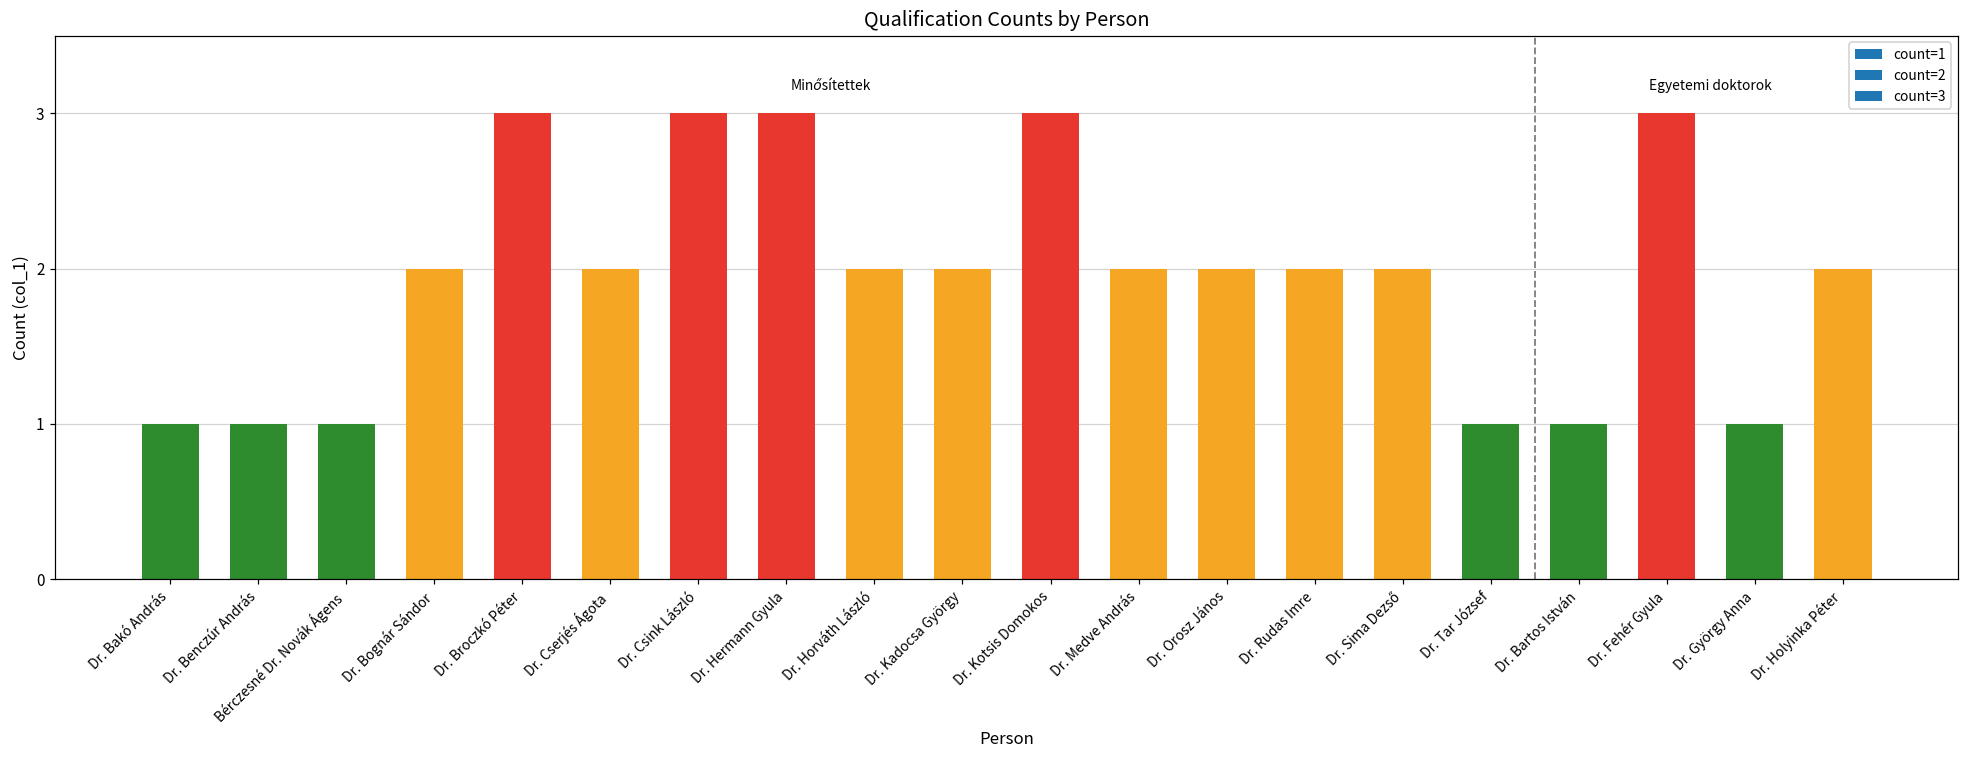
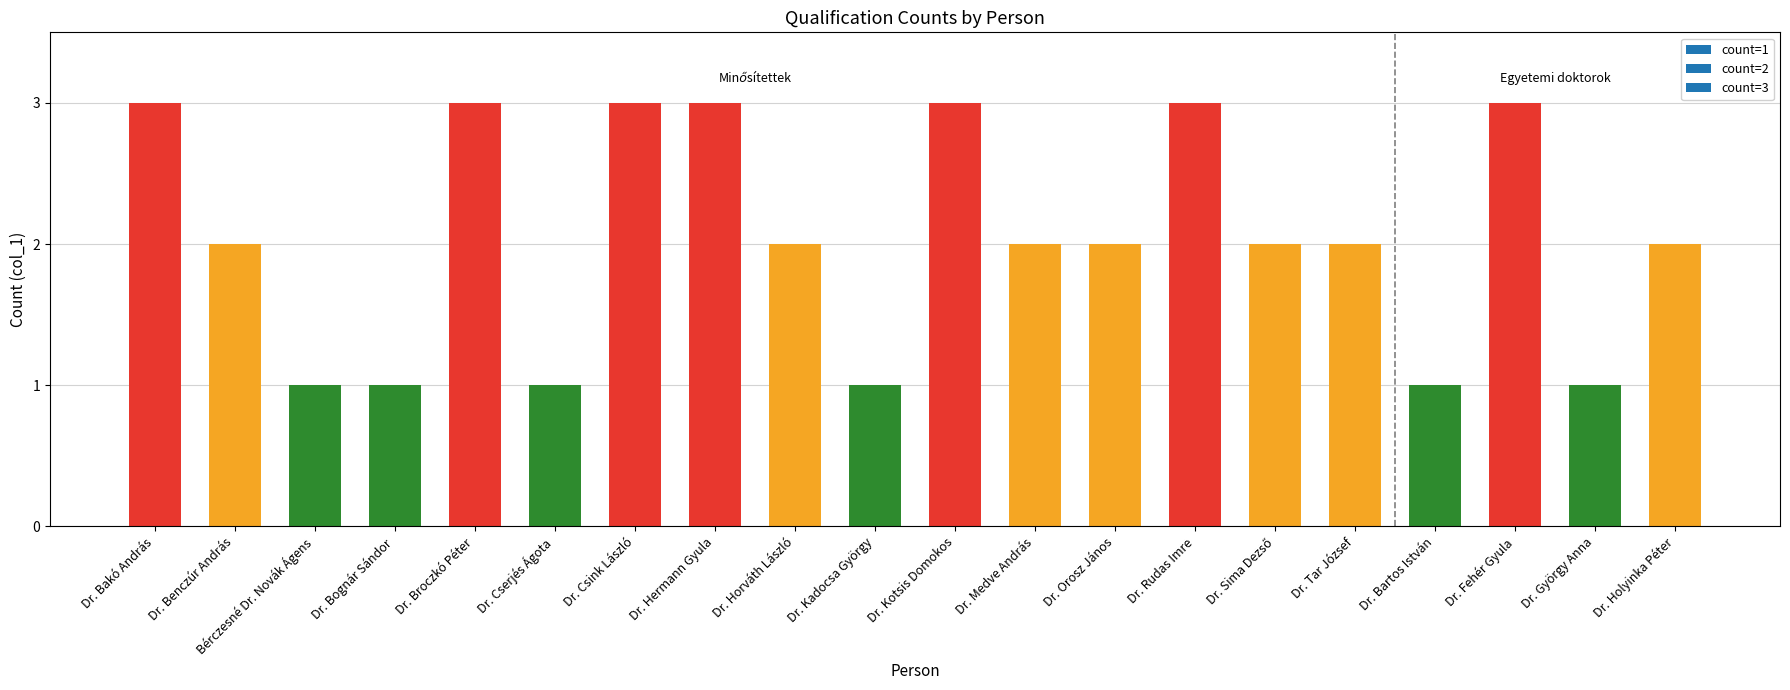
  {
-   "Dr. Bakó András": 1,
-   "Dr. Benczúr András": 1,
+   "Dr. Bakó András": 3,
+   "Dr. Benczúr András": 2,
    "Bérczesné Dr. Novák Ágens": 1,
-   "Dr. Bognár Sándor": 2,
+   "Dr. Bognár Sándor": 1,
    "Dr. Broczkó Péter": 3,
-   "Dr. Cserjés Ágota": 2,
+   "Dr. Cserjés Ágota": 1,
    "Dr. Csink László": 3,
    "Dr. Hermann Gyula": 3,
    "Dr. Horváth László": 2,
-   "Dr. Kadocsa György": 2,
+   "Dr. Kadocsa György": 1,
    "Dr. Kotsis Domokos": 3,
    "Dr. Medve András": 2,
    "Dr. Orosz János": 2,
-   "Dr. Rudas Imre": 2,
+   "Dr. Rudas Imre": 3,
    "Dr. Sima Dezső": 2,
-   "Dr. Tar József": 1,
+   "Dr. Tar József": 2,
    "Dr. Bartos István": 1,
    "Dr. Fehér Gyula": 3,
    "Dr. György Anna": 1,
    "Dr. Holyinka Péter": 2
  }
